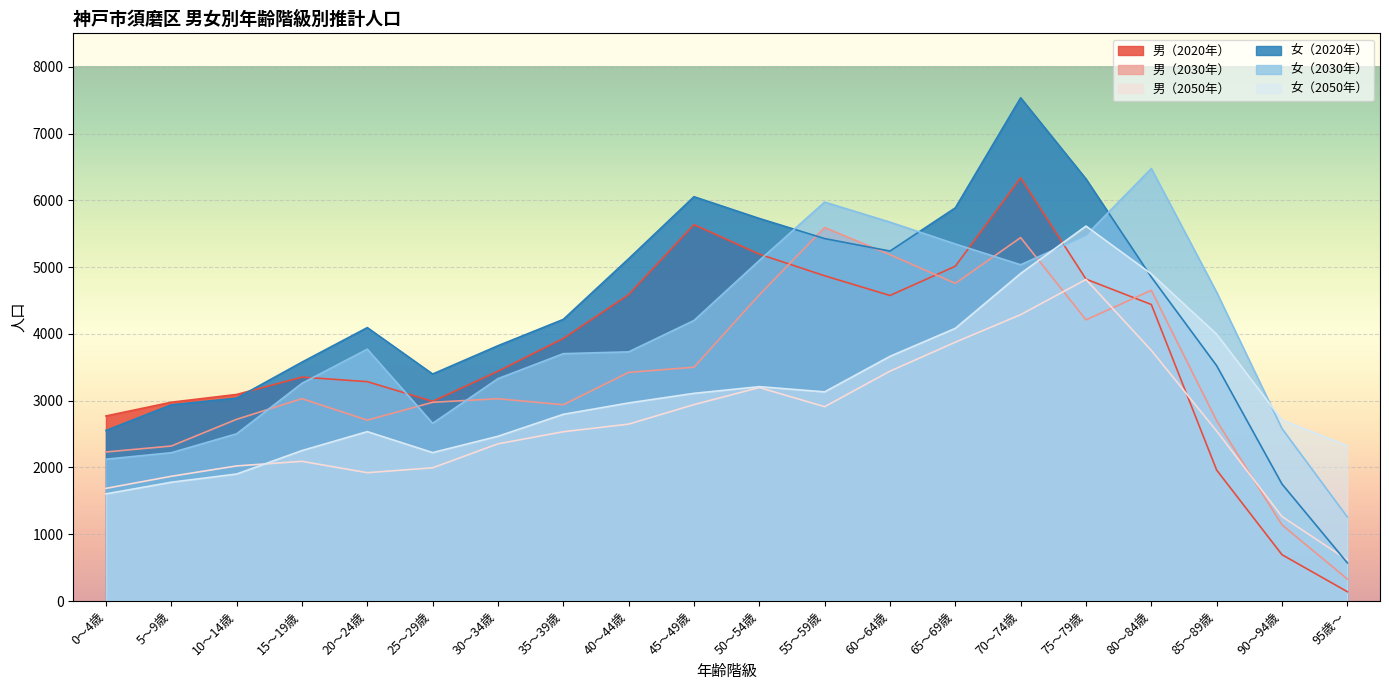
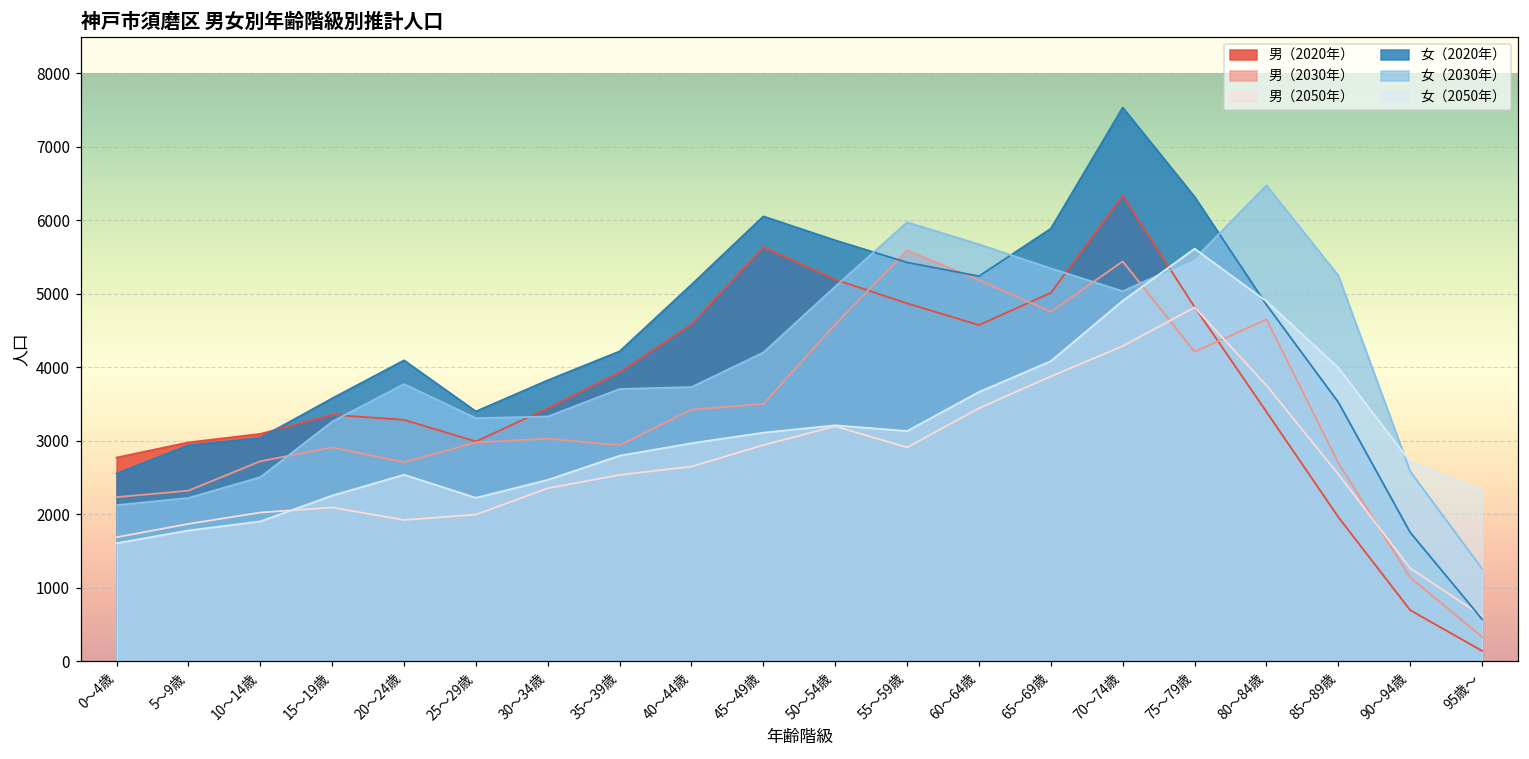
  {
    "男（2020年）": {
      "0～4歳": 2800,
      "5～9歳": 3000,
      "10～14歳": 3100,
      "15～19歳": 3400,
      "20～24歳": 3300,
      "30～34歳": 3400,
      "35～39歳": 3900,
      "40～44歳": 4600,
      "45～49歳": 5600,
      "50～54歳": 5200,
      "55～59歳": 4900,
      "60～64歳": 4600,
      "65～69歳": 5000,
      "70～74歳": 6300,
-     "80～84歳": 4400,
+     "80～84歳": 3400,
      "85～89歳": 2000,
      "90～94歳": 700,
      "95歳～": 100
    },
    "男（2030年）": {
      "0～4歳": 2200,
      "5～9歳": 2300,
      "10～14歳": 2700,
-     "15～19歳": 3000,
+     "15～19歳": 2900,
      "20～24歳": 2700,
      "30～34歳": 3000,
      "35～39歳": 2900,
      "40～44歳": 3400,
      "45～49歳": 3500,
      "50～54歳": 4600,
      "55～59歳": 5600,
      "60～64歳": 5200,
      "65～69歳": 4800,
      "70～74歳": 5400,
      "75～79歳": 4200,
      "80～84歳": 4700,
      "85～89歳": 2700,
      "90～94歳": 1100,
      "95歳～": 300
    },
    "女（2020年）": {
      "0～4歳": 2600,
      "5～9歳": 2900,
      "10～14歳": 3000,
      "15～19歳": 3600,
      "20～24歳": 4100,
      "25～29歳": 3400,
      "30～34歳": 3800,
      "35～39歳": 4200,
      "40～44歳": 5100,
      "45～49歳": 6100,
      "50～54歳": 5700,
      "55～59歳": 5400,
      "60～64歳": 5200,
      "65～69歳": 5900,
      "70～74歳": 7500,
      "75～79歳": 6300,
      "80～84歳": 4900,
      "85～89歳": 3500,
      "90～94歳": 1800,
      "95歳～": 600
    },
    "女（2030年）": {
      "0～4歳": 2100,
      "5～9歳": 2200,
      "10～14歳": 2500,
      "15～19歳": 3300,
      "20～24歳": 3800,
-     "25～29歳": 2700,
+     "25～29歳": 3300,
      "30～34歳": 3300,
      "35～39歳": 3700,
      "40～44歳": 3700,
      "45～49歳": 4200,
      "50～54歳": 5100,
      "55～59歳": 6000,
      "60～64歳": 5700,
      "65～69歳": 5300,
      "70～74歳": 5000,
      "75～79歳": 5500,
      "80～84歳": 6500,
-     "85～89歳": 4600,
+     "85～89歳": 5200,
      "90～94歳": 2600,
      "95歳～": 1300
    }
  }
